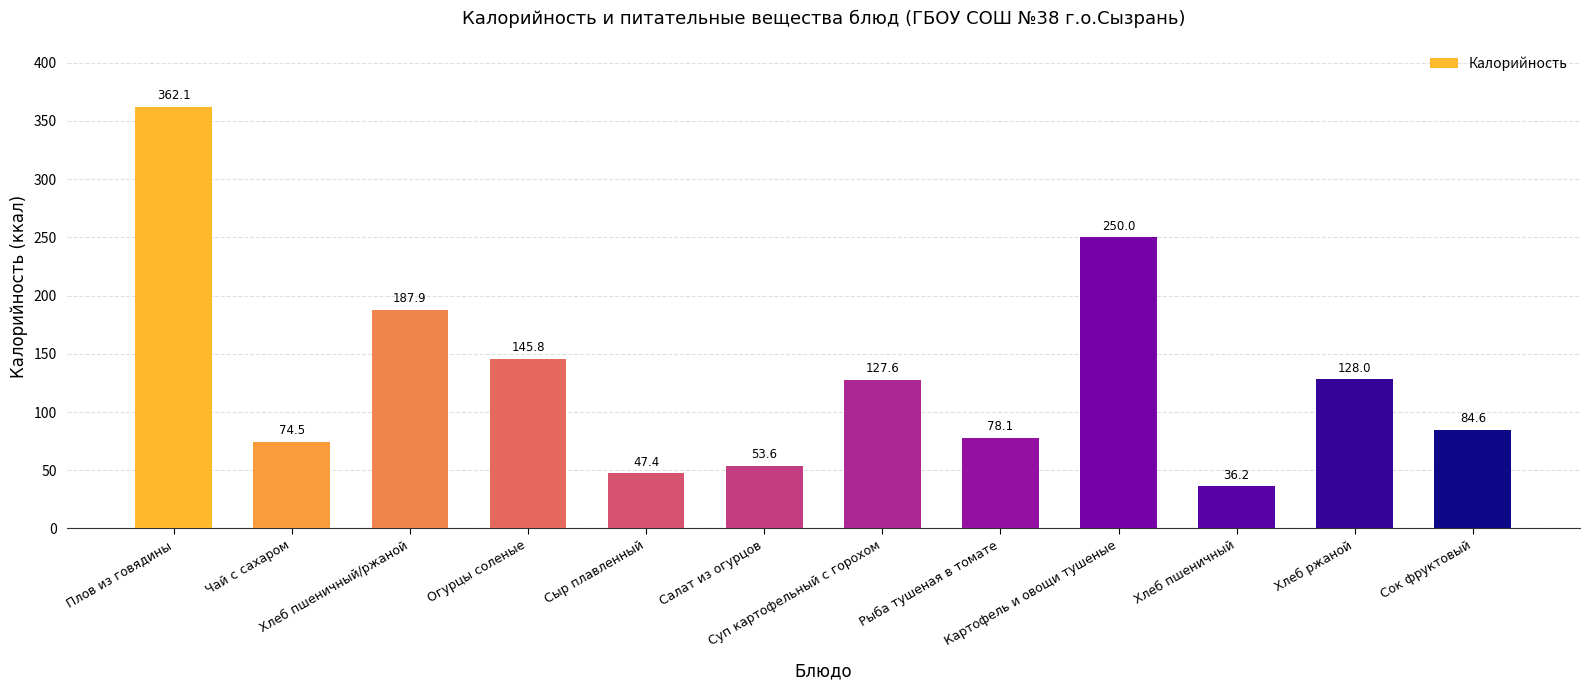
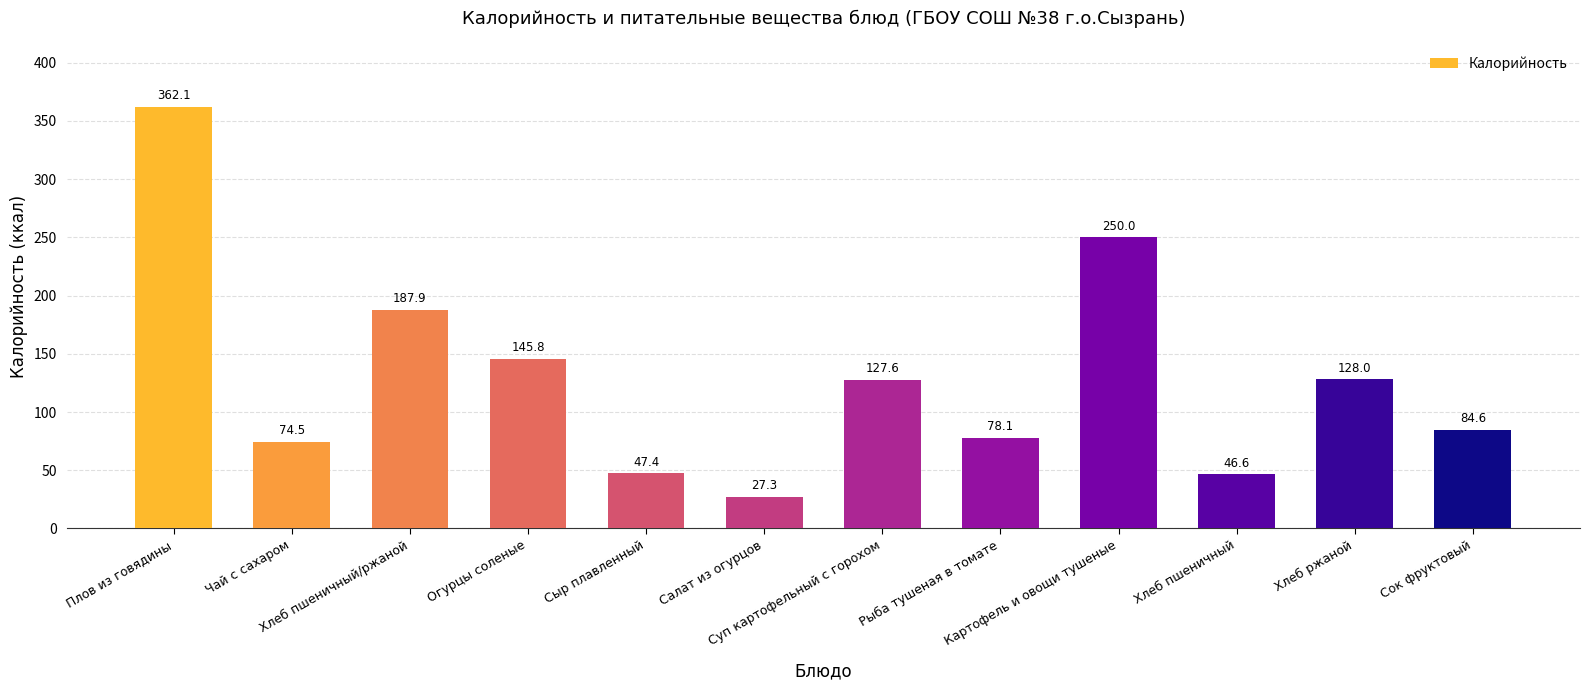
  {
    "Плов из говядины": 362.1,
    "Чай с сахаром": 74.5,
    "Хлеб пшеничный/ржаной": 187.9,
    "Огурцы соленые": 145.8,
    "Сыр плавленный": 47.4,
-   "Салат из огурцов": 53.6,
+   "Салат из огурцов": 27.3,
    "Суп картофельный с горохом": 127.6,
    "Рыба тушеная в томате": 78.1,
    "Картофель и овощи тушеные": 250.0,
-   "Хлеб пшеничный": 36.2,
+   "Хлеб пшеничный": 46.6,
    "Хлеб ржаной": 128.0,
    "Сок фруктовый": 84.6
  }
